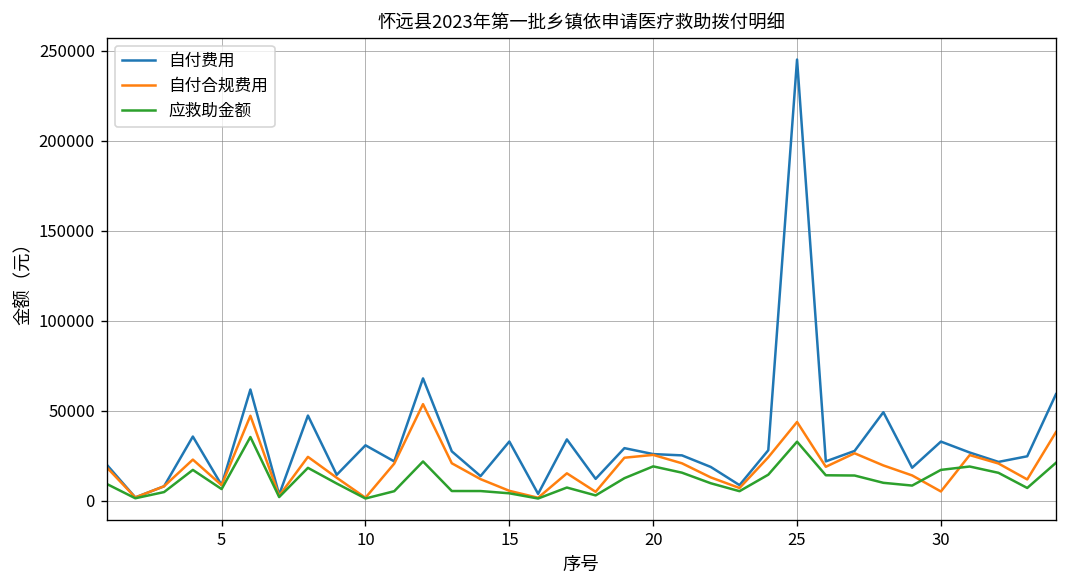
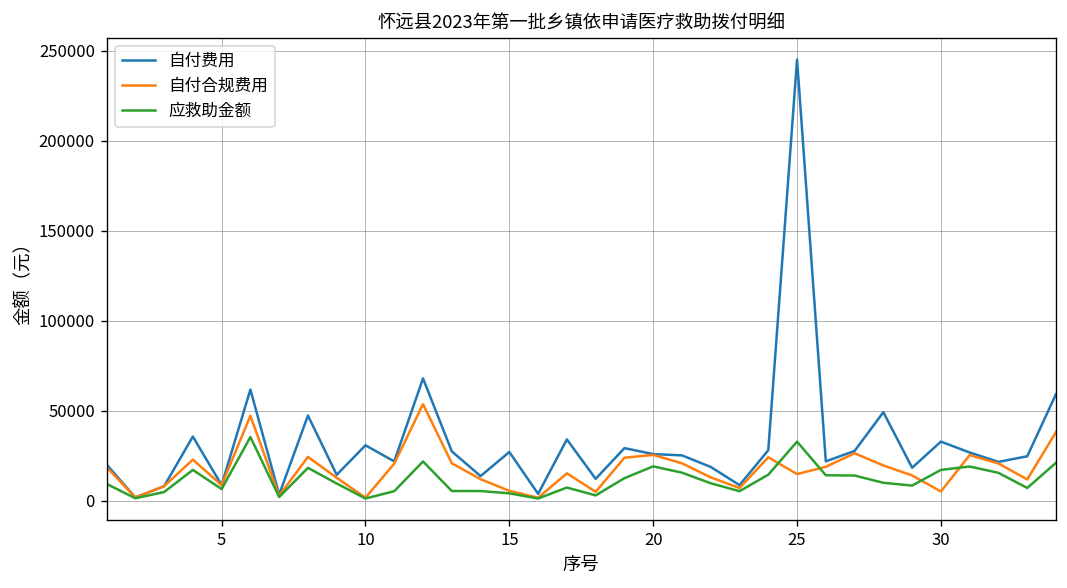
  {
    "自付费用": {
      "10": 31000,
-     "15": 33000,
+     "15": 27000,
      "25": 245000,
      "30": 33000
    },
    "自付合规费用": {
-     "25": 44000,
+     "25": 15000,
      "30": 5000
    },
    "应救助金额": {
      "5": 7000,
      "20": 19000,
      "25": 33000,
      "30": 17000
    }
  }
